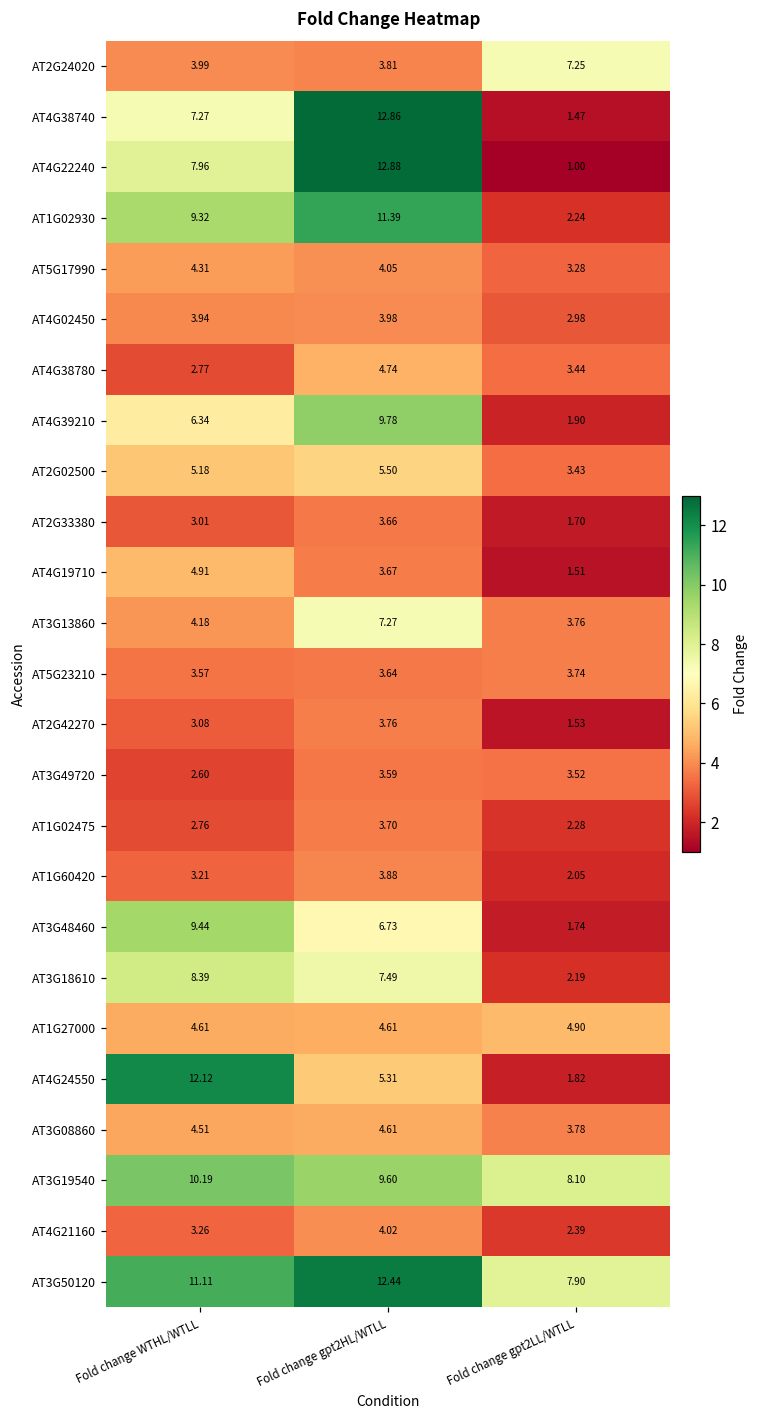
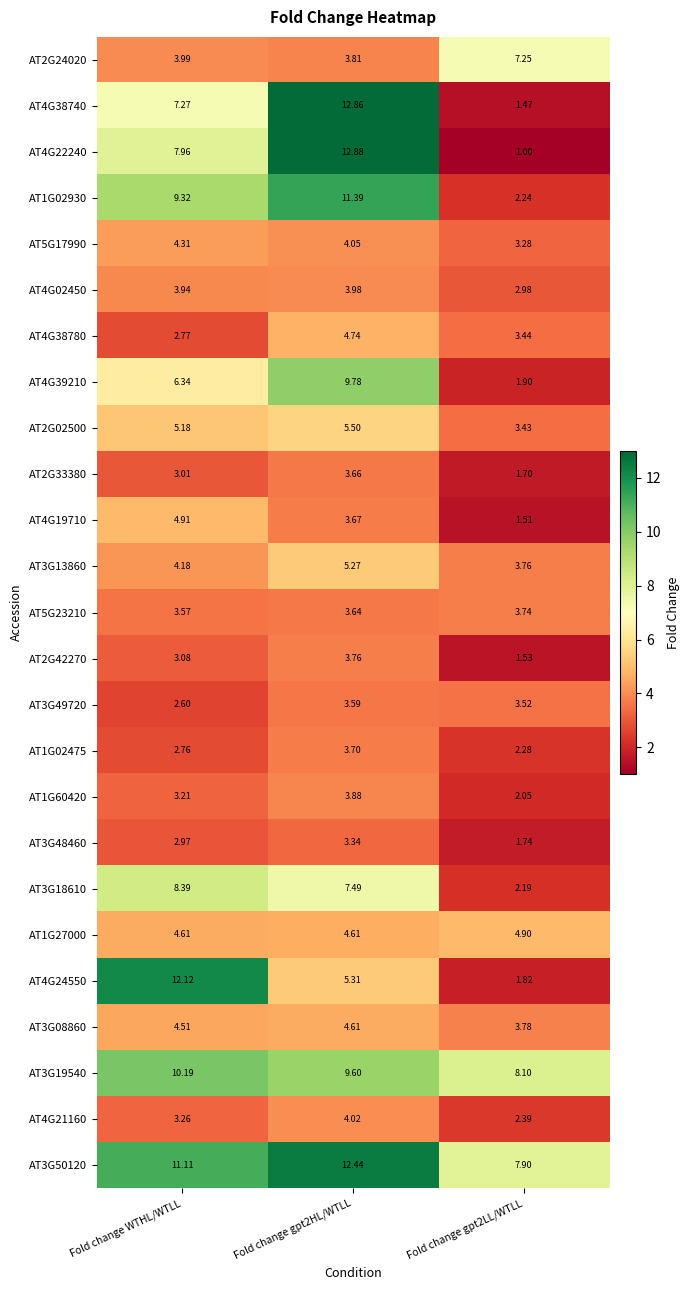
  {
    "AT2G24020": {
      "Fold change WTHL/WTLL": 3.99,
      "Fold change gpt2HL/WTLL": 3.81,
      "Fold change gpt2LL/WTLL": 7.25
    },
    "AT4G38740": {
      "Fold change WTHL/WTLL": 7.27,
      "Fold change gpt2HL/WTLL": 12.86,
      "Fold change gpt2LL/WTLL": 1.47
    },
    "AT4G22240": {
      "Fold change WTHL/WTLL": 7.96,
      "Fold change gpt2HL/WTLL": 12.88,
      "Fold change gpt2LL/WTLL": 1.00
    },
    "AT1G02930": {
      "Fold change WTHL/WTLL": 9.32,
      "Fold change gpt2HL/WTLL": 11.39,
      "Fold change gpt2LL/WTLL": 2.24
    },
    "AT5G17990": {
      "Fold change WTHL/WTLL": 4.31,
      "Fold change gpt2HL/WTLL": 4.05,
      "Fold change gpt2LL/WTLL": 3.28
    },
    "AT4G02450": {
      "Fold change WTHL/WTLL": 3.94,
      "Fold change gpt2HL/WTLL": 3.98,
      "Fold change gpt2LL/WTLL": 2.98
    },
    "AT4G38780": {
      "Fold change WTHL/WTLL": 2.77,
      "Fold change gpt2HL/WTLL": 4.74,
      "Fold change gpt2LL/WTLL": 3.44
    },
    "AT4G39210": {
      "Fold change WTHL/WTLL": 6.34,
      "Fold change gpt2HL/WTLL": 9.78,
      "Fold change gpt2LL/WTLL": 1.90
    },
    "AT2G02500": {
      "Fold change WTHL/WTLL": 5.18,
      "Fold change gpt2HL/WTLL": 5.50,
      "Fold change gpt2LL/WTLL": 3.43
    },
    "AT2G33380": {
      "Fold change WTHL/WTLL": 3.01,
      "Fold change gpt2HL/WTLL": 3.66,
      "Fold change gpt2LL/WTLL": 1.70
    },
    "AT4G19710": {
      "Fold change WTHL/WTLL": 4.91,
      "Fold change gpt2HL/WTLL": 3.67,
      "Fold change gpt2LL/WTLL": 1.51
    },
    "AT3G13860": {
      "Fold change WTHL/WTLL": 4.18,
-     "Fold change gpt2HL/WTLL": 7.27,
+     "Fold change gpt2HL/WTLL": 5.27,
      "Fold change gpt2LL/WTLL": 3.76
    },
    "AT5G23210": {
      "Fold change WTHL/WTLL": 3.57,
      "Fold change gpt2HL/WTLL": 3.64,
      "Fold change gpt2LL/WTLL": 3.74
    },
    "AT2G42270": {
      "Fold change WTHL/WTLL": 3.08,
      "Fold change gpt2HL/WTLL": 3.76,
      "Fold change gpt2LL/WTLL": 1.53
    },
    "AT3G49720": {
      "Fold change WTHL/WTLL": 2.60,
      "Fold change gpt2HL/WTLL": 3.59,
      "Fold change gpt2LL/WTLL": 3.52
    },
    "AT1G02475": {
      "Fold change WTHL/WTLL": 2.76,
      "Fold change gpt2HL/WTLL": 3.70,
      "Fold change gpt2LL/WTLL": 2.28
    },
    "AT1G60420": {
      "Fold change WTHL/WTLL": 3.21,
      "Fold change gpt2HL/WTLL": 3.88,
      "Fold change gpt2LL/WTLL": 2.05
    },
    "AT3G48460": {
-     "Fold change WTHL/WTLL": 9.44,
-     "Fold change gpt2HL/WTLL": 6.73,
+     "Fold change WTHL/WTLL": 2.97,
+     "Fold change gpt2HL/WTLL": 3.34,
      "Fold change gpt2LL/WTLL": 1.74
    },
    "AT3G18610": {
      "Fold change WTHL/WTLL": 8.39,
      "Fold change gpt2HL/WTLL": 7.49,
      "Fold change gpt2LL/WTLL": 2.19
    },
    "AT1G27000": {
      "Fold change WTHL/WTLL": 4.61,
      "Fold change gpt2HL/WTLL": 4.61,
      "Fold change gpt2LL/WTLL": 4.90
    },
    "AT4G24550": {
      "Fold change WTHL/WTLL": 12.12,
      "Fold change gpt2HL/WTLL": 5.31,
      "Fold change gpt2LL/WTLL": 1.82
    },
    "AT3G08860": {
      "Fold change WTHL/WTLL": 4.51,
      "Fold change gpt2HL/WTLL": 4.61,
      "Fold change gpt2LL/WTLL": 3.78
    },
    "AT3G19540": {
      "Fold change WTHL/WTLL": 10.19,
      "Fold change gpt2HL/WTLL": 9.60,
      "Fold change gpt2LL/WTLL": 8.10
    },
    "AT4G21160": {
      "Fold change WTHL/WTLL": 3.26,
      "Fold change gpt2HL/WTLL": 4.02,
      "Fold change gpt2LL/WTLL": 2.39
    },
    "AT3G50120": {
      "Fold change WTHL/WTLL": 11.11,
      "Fold change gpt2HL/WTLL": 12.44,
      "Fold change gpt2LL/WTLL": 7.90
    }
  }
